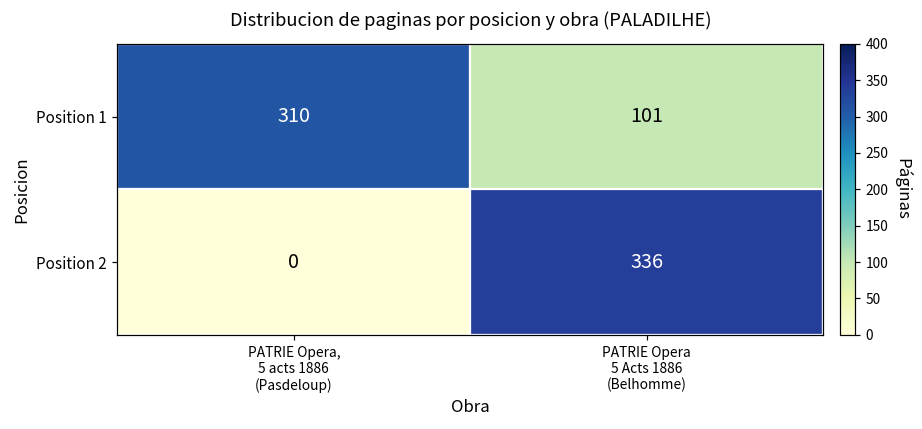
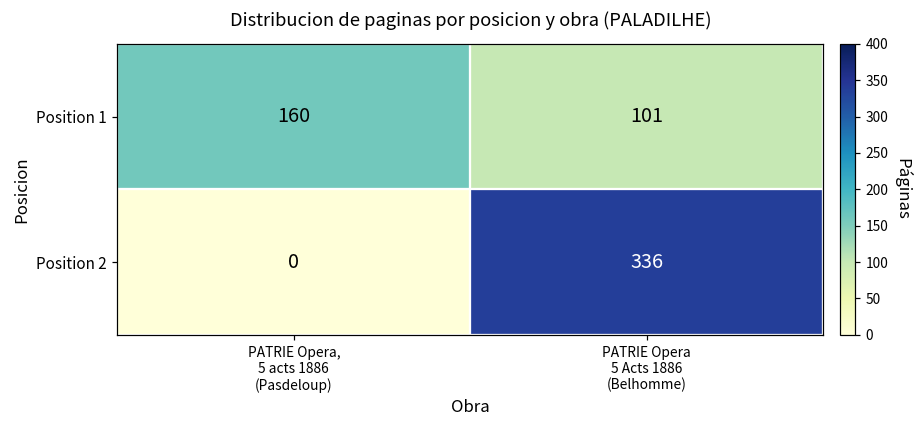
  {
    "Position 1": {
-     "PATRIE Opera, 5 acts 1886 (Pasdeloup)": 310,
+     "PATRIE Opera, 5 acts 1886 (Pasdeloup)": 160,
      "PATRIE Opera 5 Acts 1886 (Belhomme)": 101
    },
    "Position 2": {
      "PATRIE Opera, 5 acts 1886 (Pasdeloup)": 0,
      "PATRIE Opera 5 Acts 1886 (Belhomme)": 336
    }
  }
